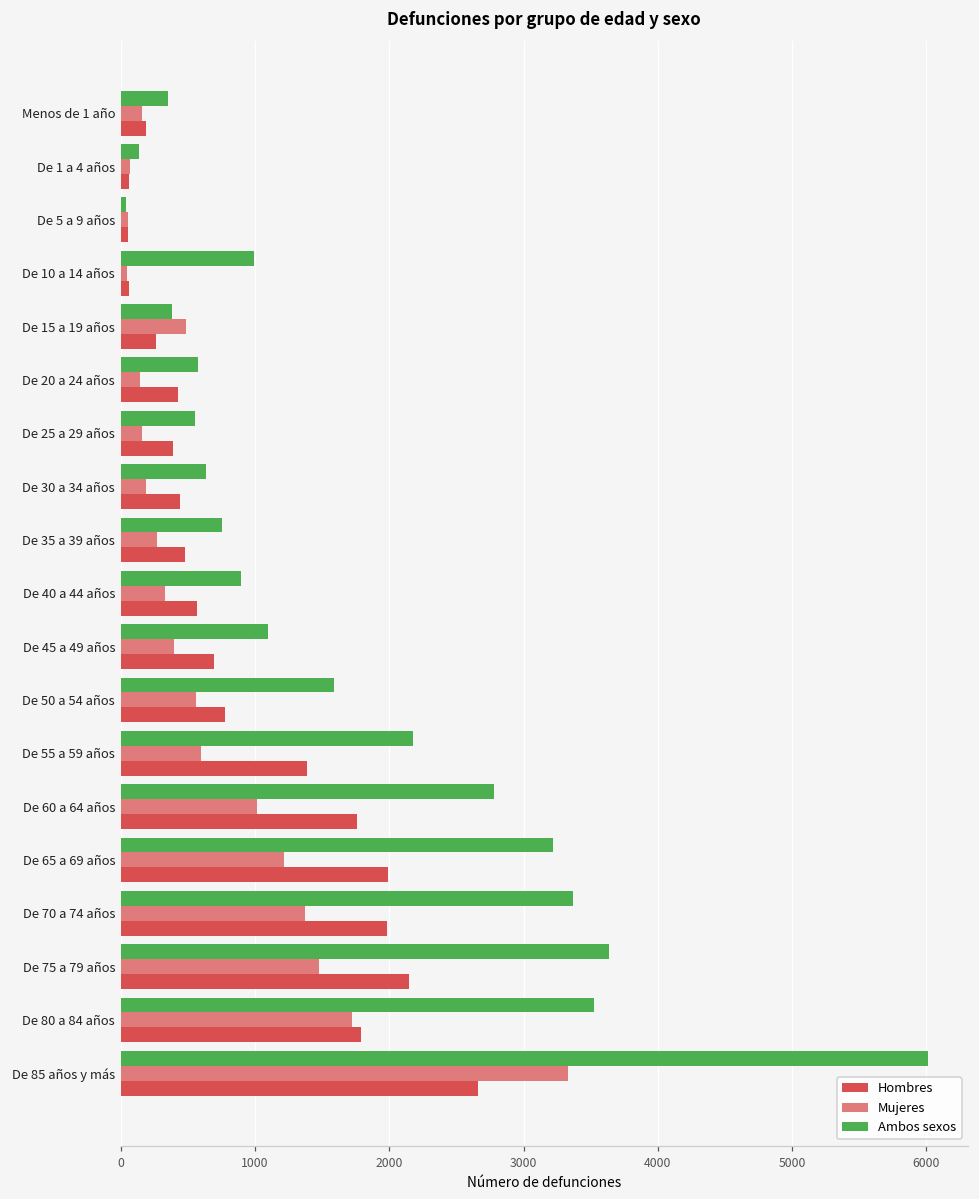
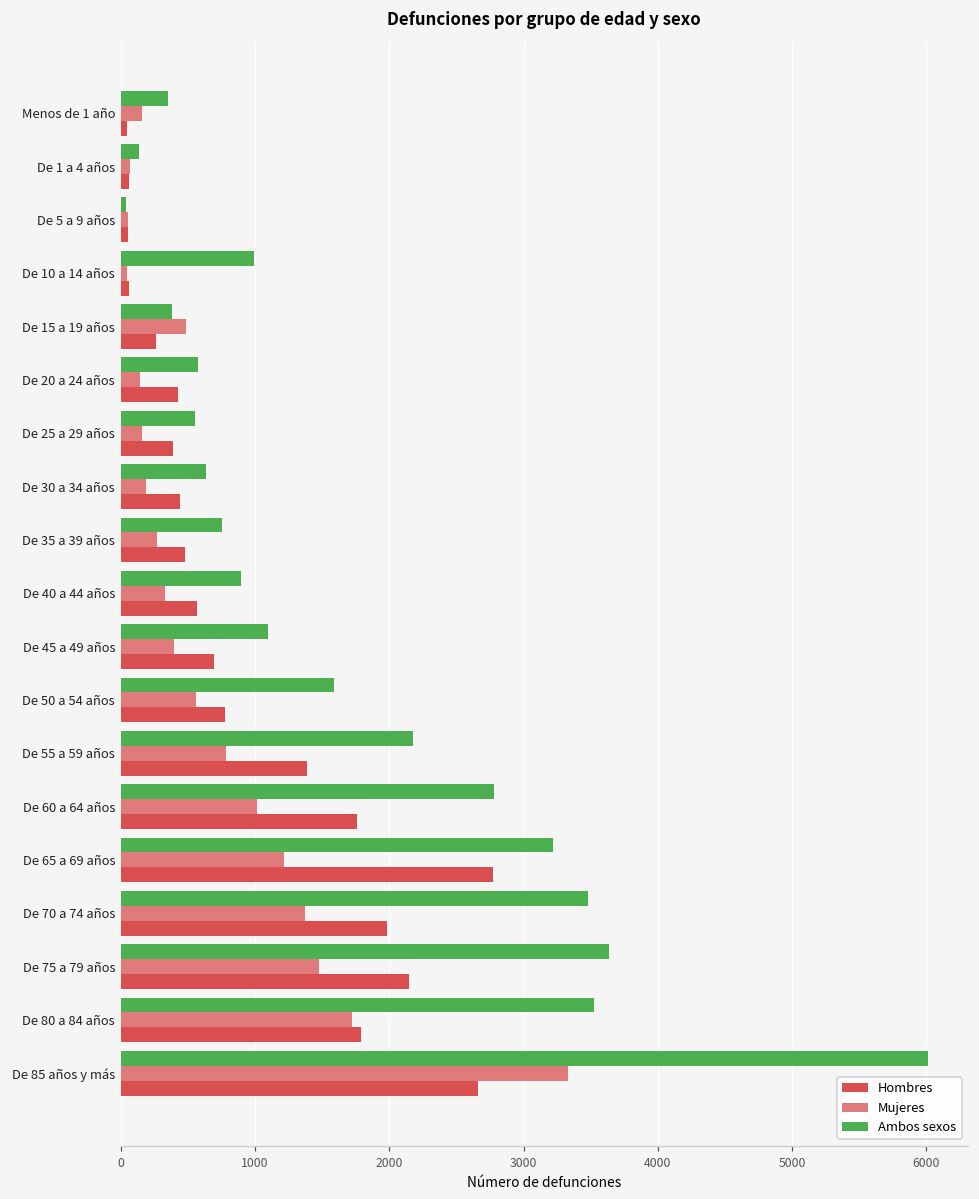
  {
    "Hombres": {
-     "Menos de 1 año": 190,
+     "Menos de 1 año": 50,
      "De 1 a 4 años": 70,
      "De 5 a 9 años": 60,
      "De 10 a 14 años": 60,
      "De 15 a 19 años": 260,
      "De 20 a 24 años": 430,
      "De 25 a 29 años": 390,
      "De 30 a 34 años": 440,
      "De 35 a 39 años": 480,
      "De 40 a 44 años": 570,
      "De 45 a 49 años": 700,
      "De 50 a 54 años": 780,
      "De 55 a 59 años": 1390,
      "De 60 a 64 años": 1760,
-     "De 65 a 69 años": 1990,
+     "De 65 a 69 años": 2780,
      "De 70 a 74 años": 1980,
      "De 75 a 79 años": 2150,
      "De 80 a 84 años": 1790,
      "De 85 años y más": 2660
    },
    "Mujeres": {
      "Menos de 1 año": 160,
      "De 1 a 4 años": 70,
      "De 5 a 9 años": 50,
      "De 10 a 14 años": 50,
      "De 15 a 19 años": 490,
      "De 20 a 24 años": 150,
      "De 25 a 29 años": 160,
      "De 30 a 34 años": 190,
      "De 35 a 39 años": 270,
      "De 40 a 44 años": 330,
      "De 45 a 49 años": 400,
      "De 50 a 54 años": 560,
-     "De 55 a 59 años": 600,
+     "De 55 a 59 años": 790,
      "De 60 a 64 años": 1020,
      "De 65 a 69 años": 1220,
      "De 70 a 74 años": 1380,
      "De 75 a 79 años": 1480,
      "De 80 a 84 años": 1730,
      "De 85 años y más": 3330
    },
    "Ambos sexos": {
      "Menos de 1 año": 350,
      "De 1 a 4 años": 140,
      "De 5 a 9 años": 40,
      "De 10 a 14 años": 1000,
      "De 15 a 19 años": 390,
      "De 20 a 24 años": 570,
      "De 25 a 29 años": 550,
      "De 30 a 34 años": 630,
      "De 35 a 39 años": 750,
      "De 40 a 44 años": 900,
      "De 45 a 49 años": 1100,
      "De 50 a 54 años": 1590,
      "De 55 a 59 años": 2180,
      "De 60 a 64 años": 2780,
      "De 65 a 69 años": 3220,
-     "De 70 a 74 años": 3370,
+     "De 70 a 74 años": 3480,
      "De 75 a 79 años": 3630,
      "De 80 a 84 años": 3520,
      "De 85 años y más": 6010
    }
  }
